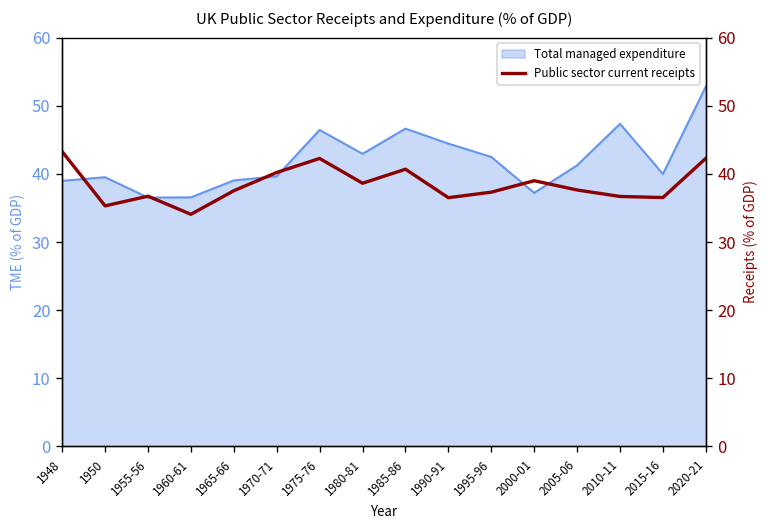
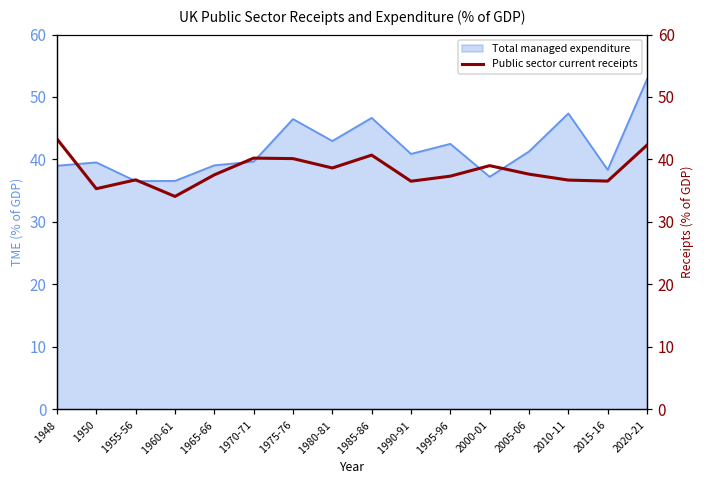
  {
    "Total managed expenditure": {
      "1948": 39,
      "1950": 40,
      "1955-56": 37,
      "1960-61": 37,
      "1965-66": 39,
      "1970-71": 40,
      "1975-76": 46,
      "1980-81": 43,
      "1985-86": 47,
-     "1990-91": 44,
+     "1990-91": 41,
      "1995-96": 42,
      "2000-01": 37,
      "2005-06": 41,
      "2010-11": 47,
-     "2015-16": 40,
+     "2015-16": 38,
      "2020-21": 53
    },
    "Public sector current receipts": {
      "1948": 43,
      "1950": 35,
      "1955-56": 37,
      "1960-61": 34,
      "1965-66": 38,
      "1970-71": 40,
-     "1975-76": 42,
+     "1975-76": 40,
      "1980-81": 39,
      "1985-86": 41,
      "1990-91": 37,
      "1995-96": 37,
      "2000-01": 39,
      "2005-06": 38,
      "2010-11": 37,
      "2015-16": 37,
      "2020-21": 42
    }
  }
